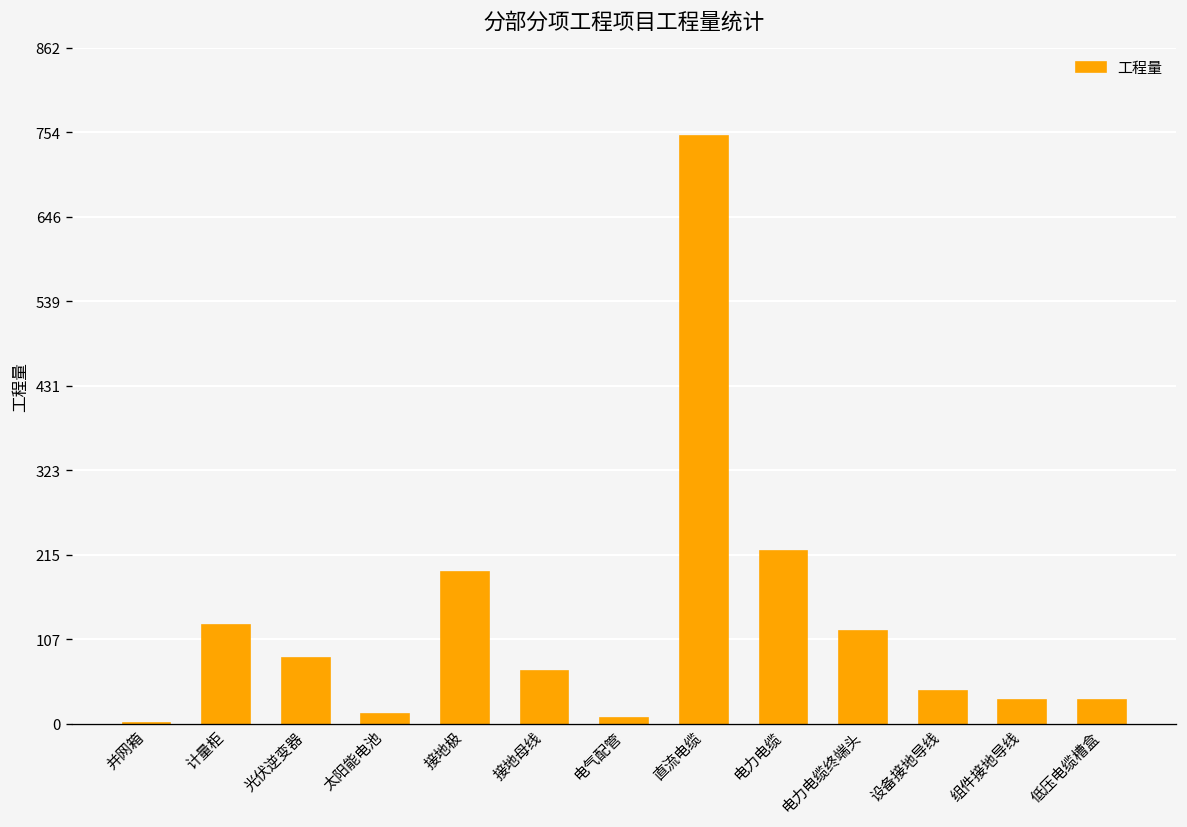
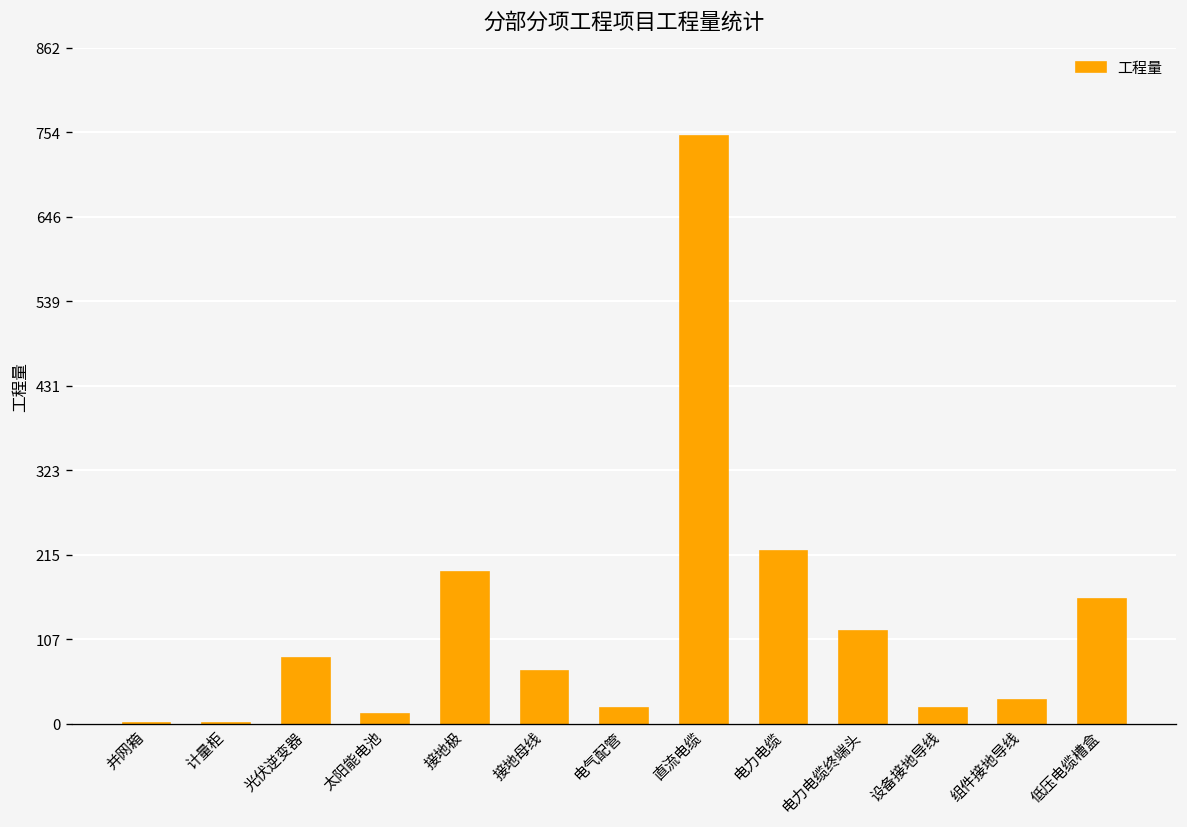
  {
-   "计量柜": 130,
+   "计量柜": 0,
    "光伏逆变器": 80,
    "太阳能电池": 10,
    "接地极": 190,
    "接地母线": 70,
-   "电气配管": 10,
+   "电气配管": 20,
    "直流电缆": 750,
    "电力电缆": 220,
    "电力电缆终端头": 120,
-   "设备接地导线": 40,
+   "设备接地导线": 20,
    "组件接地导线": 30,
-   "低压电缆槽盒": 30
+   "低压电缆槽盒": 160
  }
